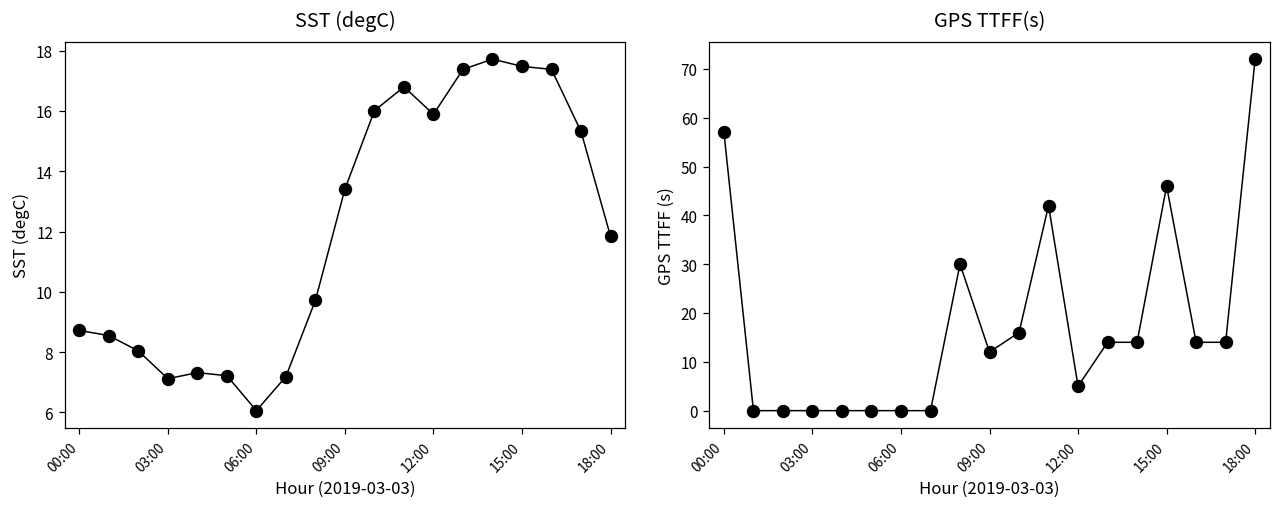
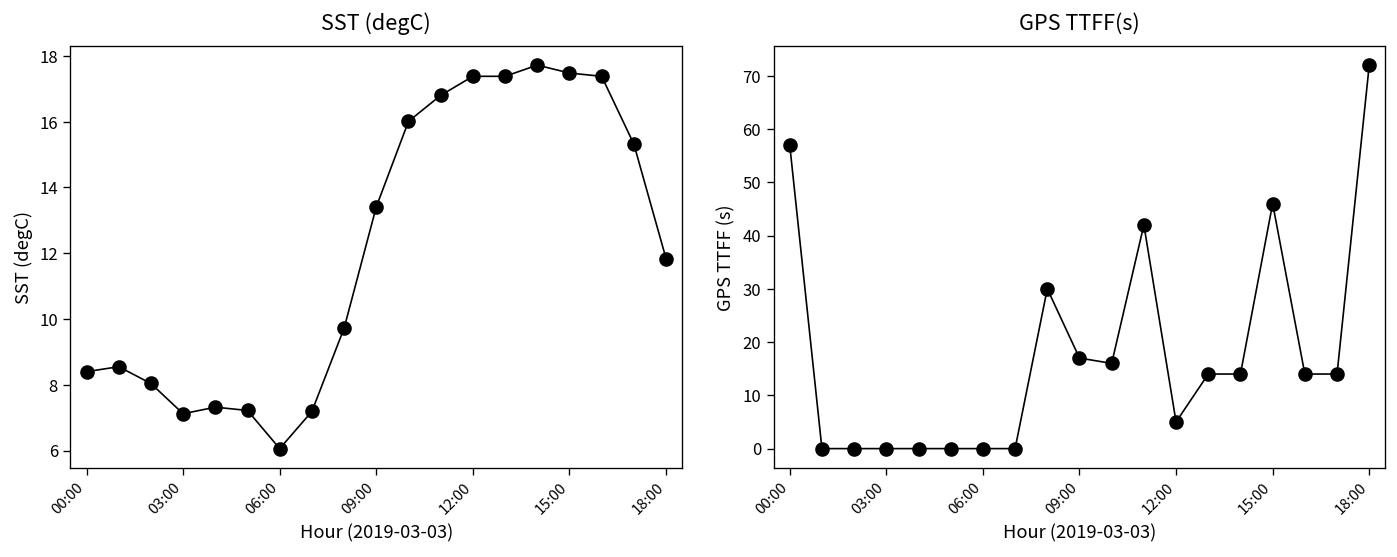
  {
    "SST (degC)": {
-     "00:00": 8.7,
+     "00:00": 8.4,
      "03:00": 7.1,
      "06:00": 6.1,
      "09:00": 13.4,
-     "12:00": 15.9,
+     "12:00": 17.4,
      "15:00": 17.5,
      "18:00": 11.8
    },
    "GPS TTFF(s)": {
      "00:00": 57,
      "03:00": 0,
      "06:00": 0,
-     "09:00": 12,
+     "09:00": 17,
      "12:00": 5,
      "15:00": 46,
      "18:00": 72
    }
  }
